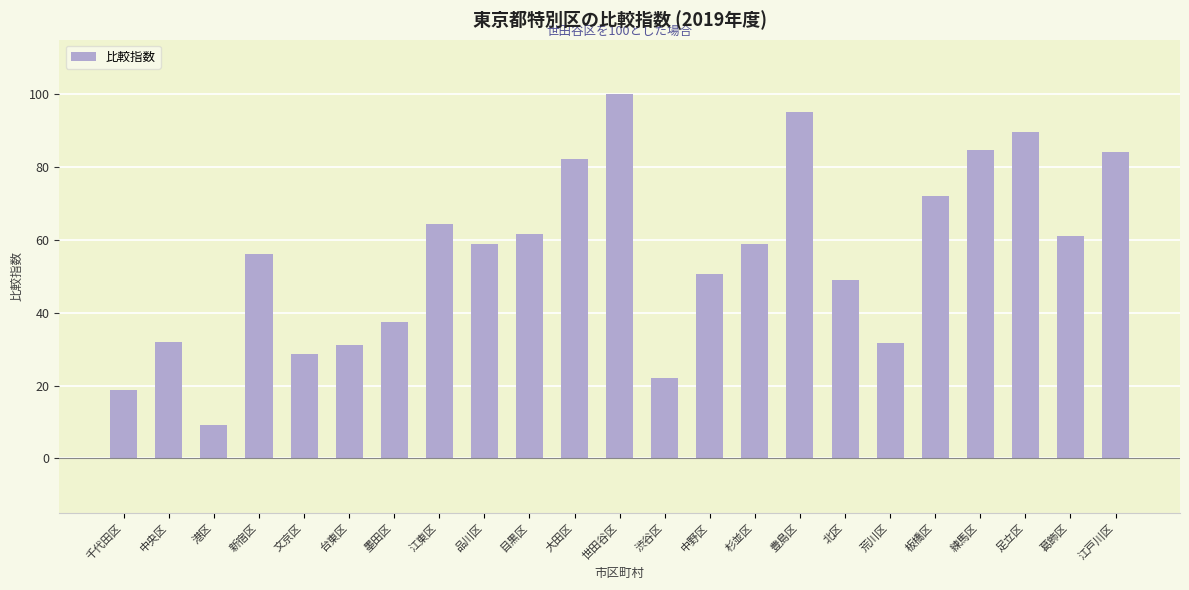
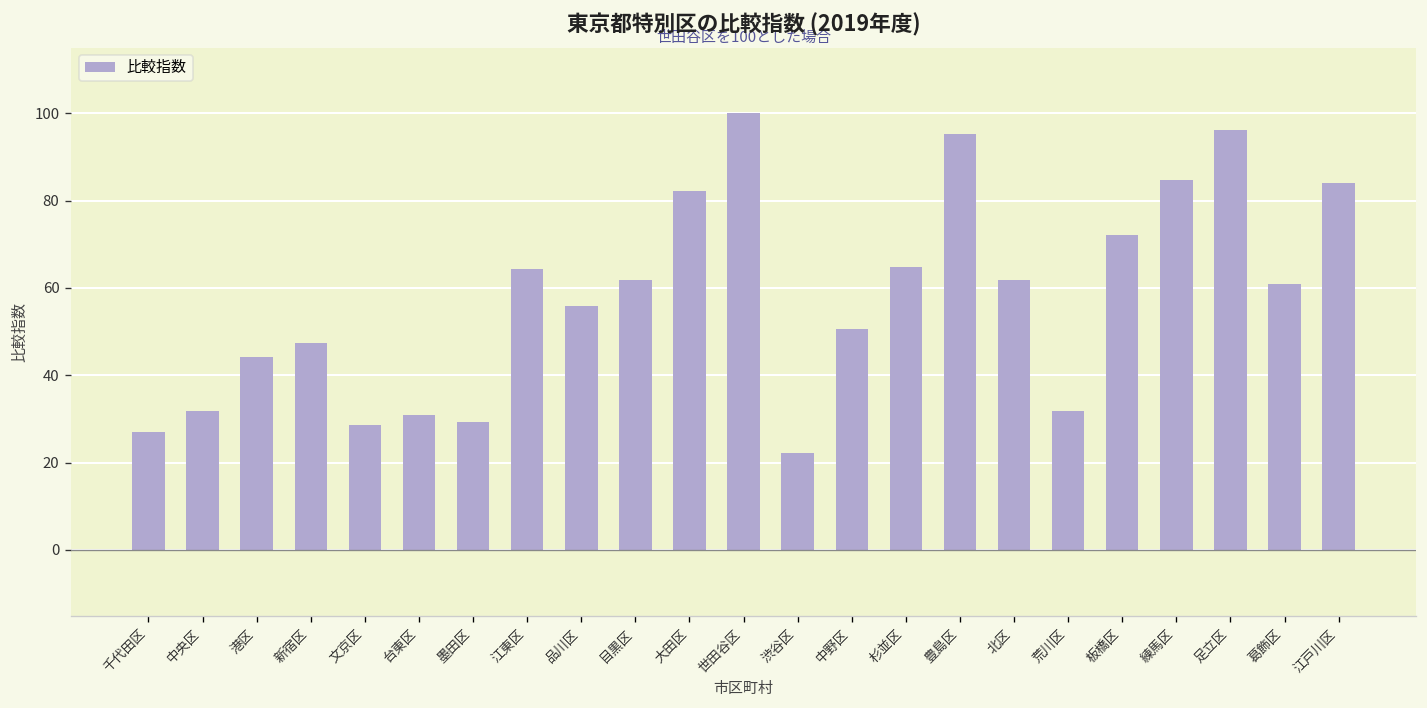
  {
-   "千代田区": 19,
+   "千代田区": 27,
    "中央区": 32,
-   "港区": 9,
-   "新宿区": 56,
+   "港区": 44,
+   "新宿区": 47,
    "文京区": 29,
    "台東区": 31,
-   "墨田区": 37,
+   "墨田区": 29,
    "江東区": 64,
-   "品川区": 59,
+   "品川区": 56,
    "目黒区": 62,
    "大田区": 82,
    "世田谷区": 100,
    "渋谷区": 22,
    "中野区": 51,
-   "杉並区": 59,
+   "杉並区": 65,
    "豊島区": 95,
-   "北区": 49,
+   "北区": 62,
    "荒川区": 32,
    "板橋区": 72,
    "練馬区": 85,
-   "足立区": 90,
+   "足立区": 96,
    "葛飾区": 61,
    "江戸川区": 84
  }
